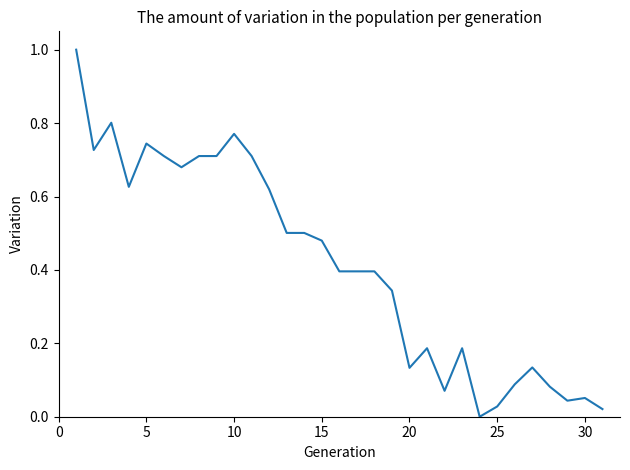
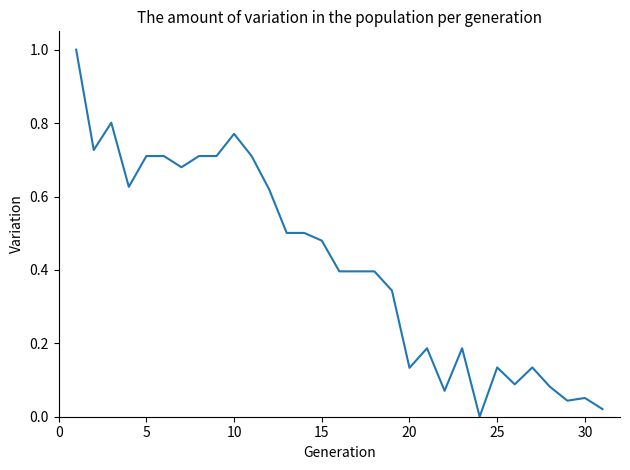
  {
-   "5": 0.74,
+   "5": 0.71,
    "10": 0.77,
    "15": 0.48,
    "20": 0.13,
-   "25": 0.03,
+   "25": 0.13,
    "30": 0.05
  }
